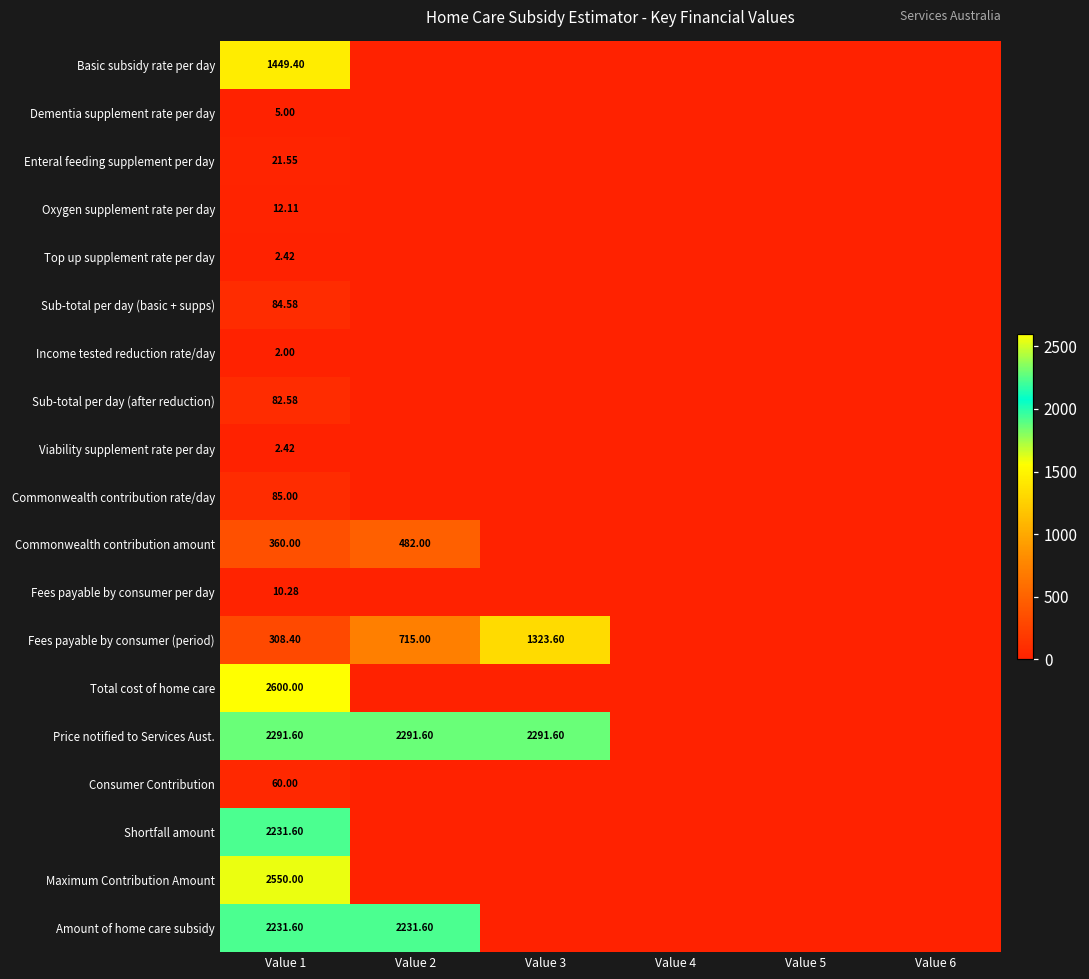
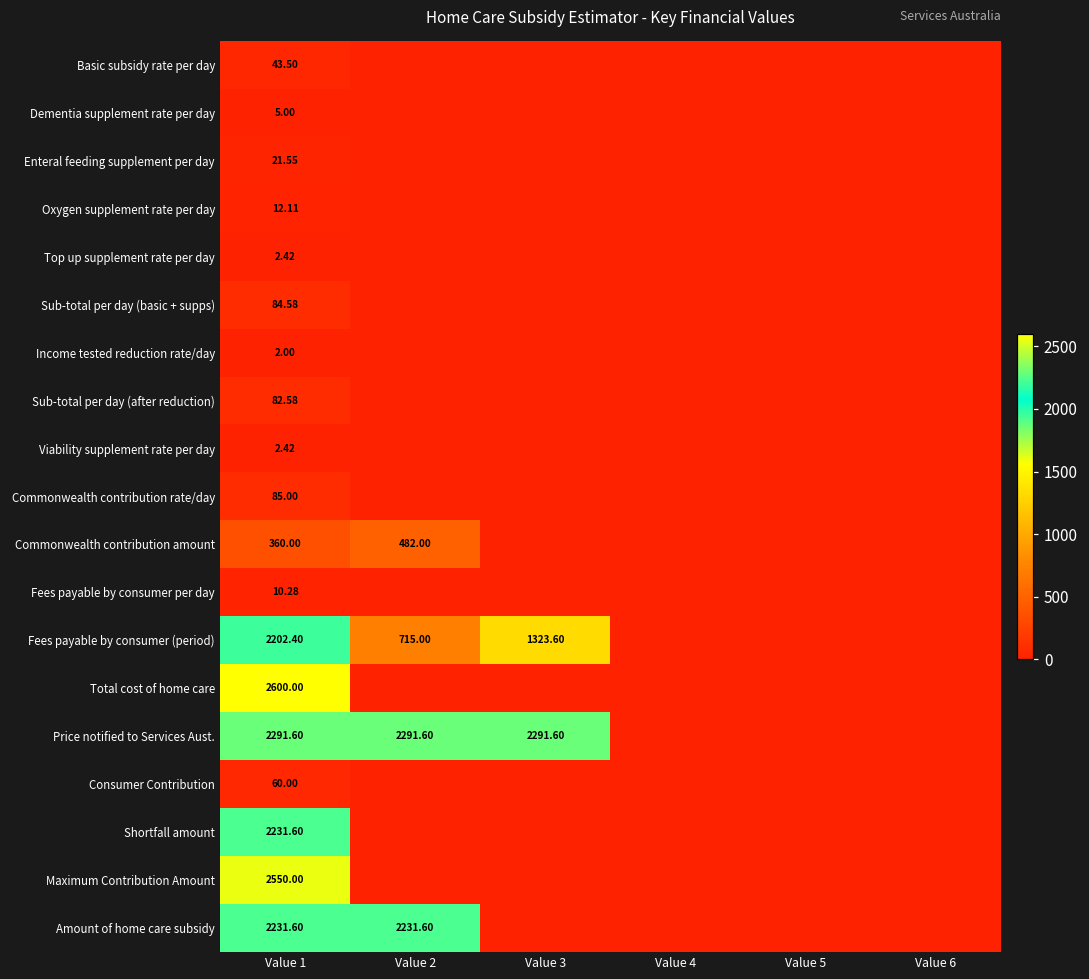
  {
    "Basic subsidy rate per day": {
-     "Value 1": 1449.40
+     "Value 1": 43.50
    },
    "Dementia supplement rate per day": {
      "Value 1": 5.00
    },
    "Enteral feeding supplement per day": {
      "Value 1": 21.55
    },
    "Oxygen supplement rate per day": {
      "Value 1": 12.11
    },
    "Top up supplement rate per day": {
      "Value 1": 2.42
    },
    "Sub-total per day (basic + supps)": {
      "Value 1": 84.58
    },
    "Income tested reduction rate/day": {
      "Value 1": 2.00
    },
    "Sub-total per day (after reduction)": {
      "Value 1": 82.58
    },
    "Viability supplement rate per day": {
      "Value 1": 2.42
    },
    "Commonwealth contribution rate/day": {
      "Value 1": 85.00
    },
    "Commonwealth contribution amount": {
      "Value 1": 360.00,
      "Value 2": 482.00
    },
    "Fees payable by consumer per day": {
      "Value 1": 10.28
    },
    "Fees payable by consumer (period)": {
-     "Value 1": 308.40,
+     "Value 1": 2202.40,
      "Value 2": 715.00,
      "Value 3": 1323.60
    },
    "Total cost of home care": {
      "Value 1": 2600.00
    },
    "Price notified to Services Aust.": {
      "Value 1": 2291.60,
      "Value 2": 2291.60,
      "Value 3": 2291.60
    },
    "Consumer Contribution": {
      "Value 1": 60.00
    },
    "Shortfall amount": {
      "Value 1": 2231.60
    },
    "Maximum Contribution Amount": {
      "Value 1": 2550.00
    },
    "Amount of home care subsidy": {
      "Value 1": 2231.60,
      "Value 2": 2231.60
    }
  }
